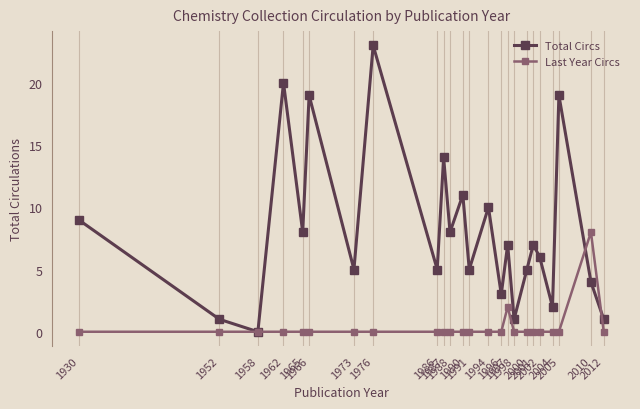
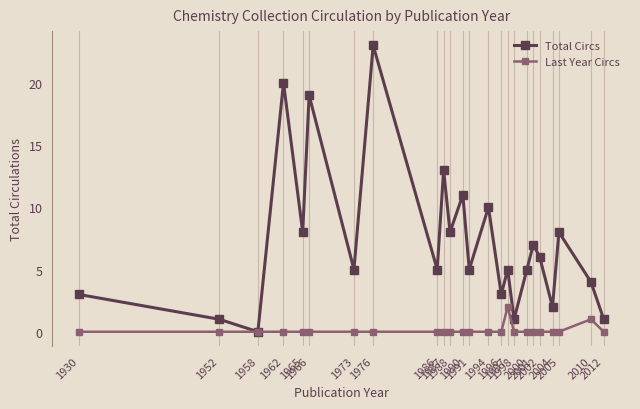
  {
    "Total Circs": {
-     "1930": 9,
+     "1930": 3,
      "1952": 1,
      "1962": 20,
      "1965": 8,
      "1966": 19,
      "1973": 5,
      "1976": 23,
      "1986": 5,
-     "1987": 14,
+     "1987": 13,
      "1988": 8,
      "1990": 11,
      "1991": 5,
      "1994": 10,
      "1996": 3,
-     "1997": 7,
+     "1997": 5,
      "1998": 1,
      "2000": 5,
      "2001": 7,
      "2002": 6,
      "2004": 2,
-     "2005": 19,
+     "2005": 8,
      "2010": 4,
      "2012": 1
    },
    "Last Year Circs": {
      "1930": 0,
      "1952": 0,
      "1962": 0,
      "1965": 0,
      "1966": 0,
      "1973": 0,
      "1976": 0,
      "1986": 0,
      "1987": 0,
      "1988": 0,
      "1990": 0,
      "1991": 0,
      "1994": 0,
      "1996": 0,
      "1997": 2,
      "1998": 0,
      "2000": 0,
      "2001": 0,
      "2002": 0,
      "2004": 0,
      "2005": 0,
-     "2010": 8,
+     "2010": 1,
      "2012": 0
    }
  }
